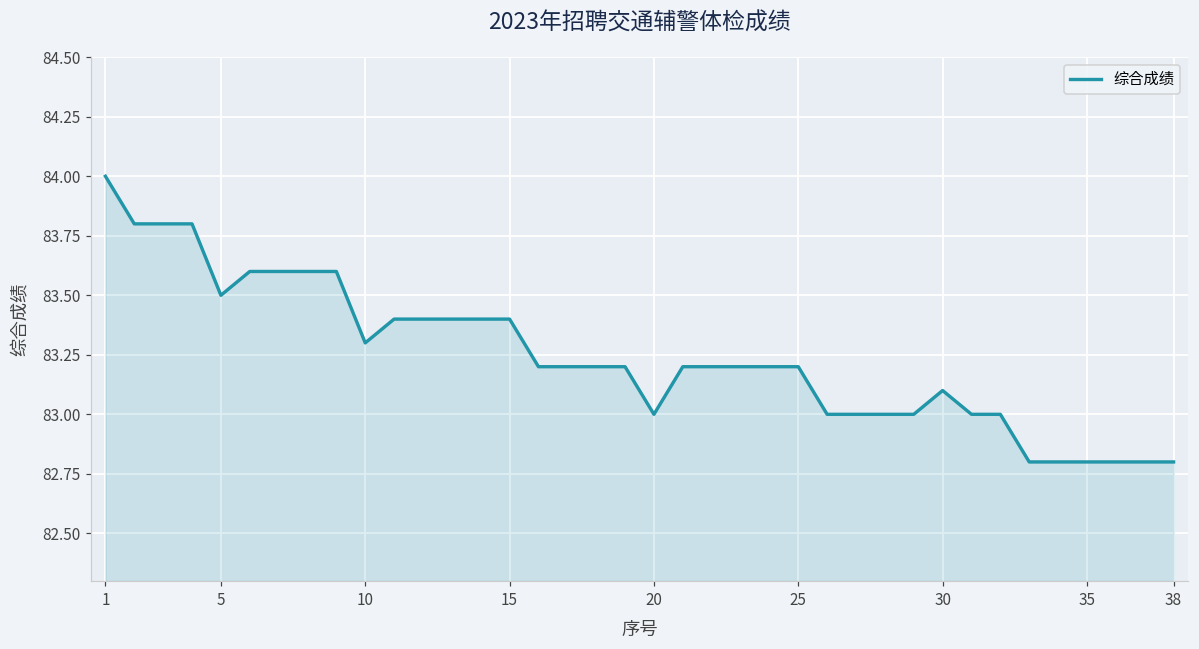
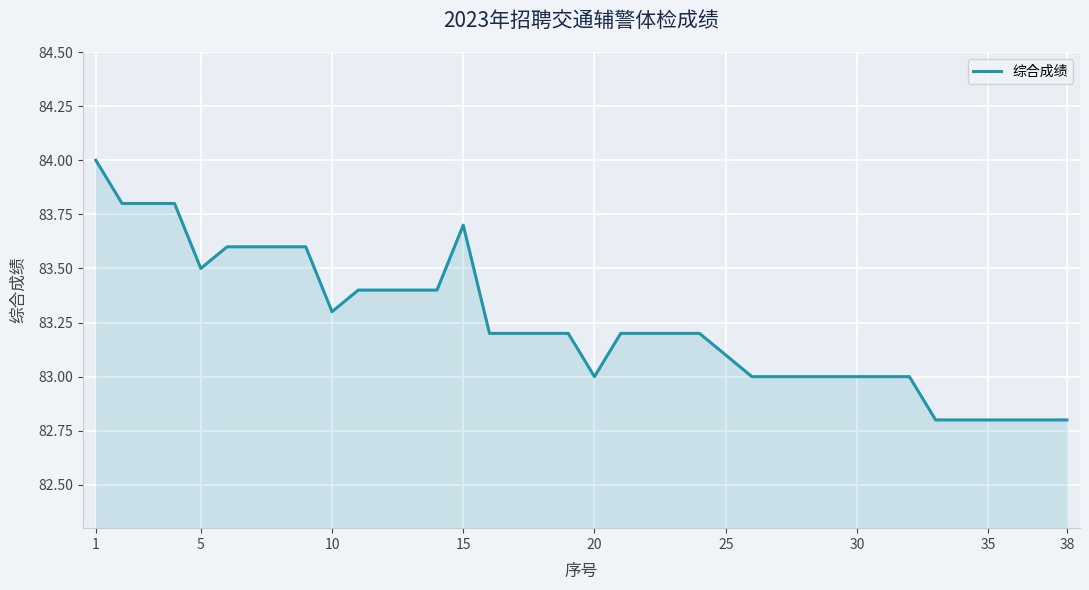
  {
    "1": 84.0,
    "5": 83.5,
    "10": 83.3,
-   "15": 83.4,
+   "15": 83.7,
    "20": 83.0,
-   "25": 83.2,
-   "30": 83.1,
+   "25": 83.1,
+   "30": 83.0,
    "35": 82.8,
    "38": 82.8
  }
